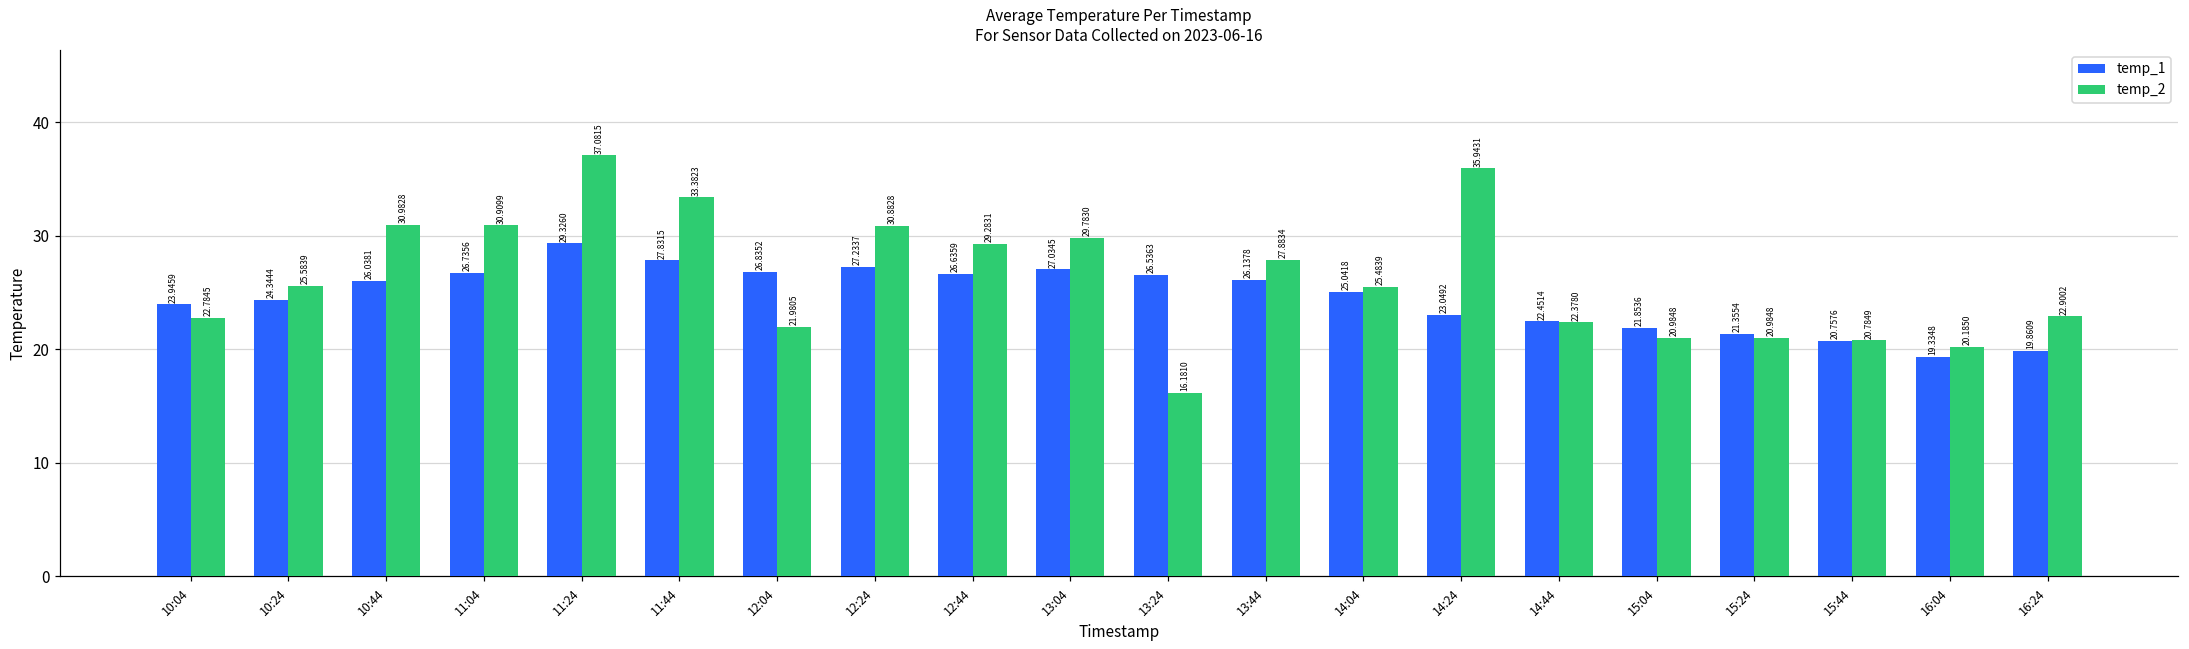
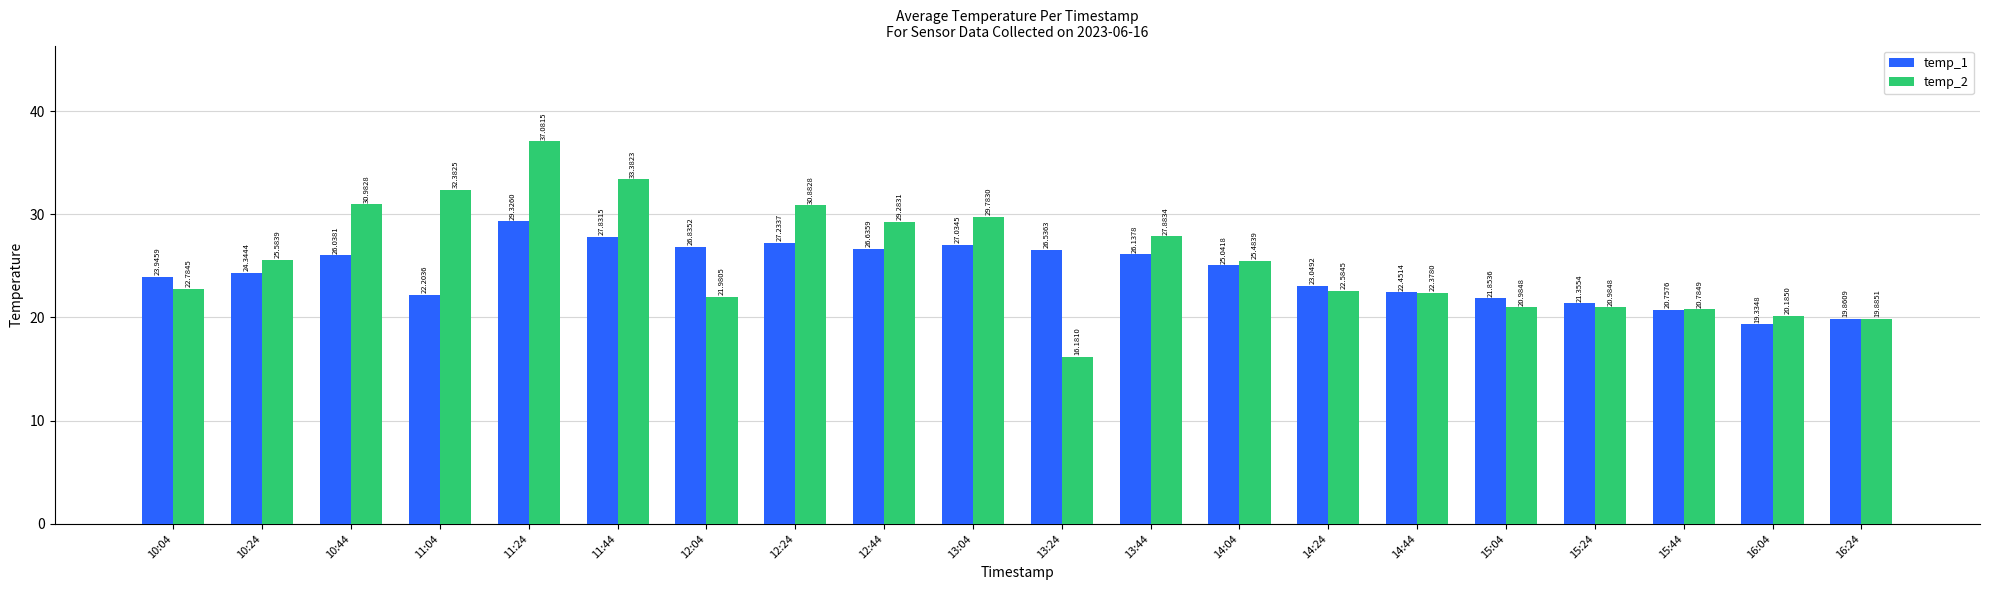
  {
    "temp_1": {
      "10:04": 23.9459,
      "10:24": 24.3444,
      "10:44": 26.0381,
-     "11:04": 26.7356,
+     "11:04": 22.2036,
      "11:24": 29.3260,
      "11:44": 27.8315,
      "12:04": 26.8352,
      "12:24": 27.2337,
      "12:44": 26.6359,
      "13:04": 27.0345,
      "13:24": 26.5363,
      "13:44": 26.1378,
      "14:04": 25.0418,
      "14:24": 23.0492,
      "14:44": 22.4514,
      "15:04": 21.8536,
      "15:24": 21.3554,
      "15:44": 20.7576,
      "16:04": 19.3348,
      "16:24": 19.8609
    },
    "temp_2": {
      "10:04": 22.7845,
      "10:24": 25.5839,
      "10:44": 30.9828,
-     "11:04": 30.9099,
+     "11:04": 32.3825,
      "11:24": 37.0815,
      "11:44": 33.3823,
      "12:04": 21.9805,
      "12:24": 30.8828,
      "12:44": 29.2831,
      "13:04": 29.7830,
      "13:24": 16.1810,
      "13:44": 27.8834,
      "14:04": 25.4839,
-     "14:24": 35.9431,
+     "14:24": 22.5845,
      "14:44": 22.3780,
      "15:04": 20.9848,
      "15:24": 20.9848,
      "15:44": 20.7849,
      "16:04": 20.1850,
-     "16:24": 22.9002
+     "16:24": 19.8851
    }
  }
